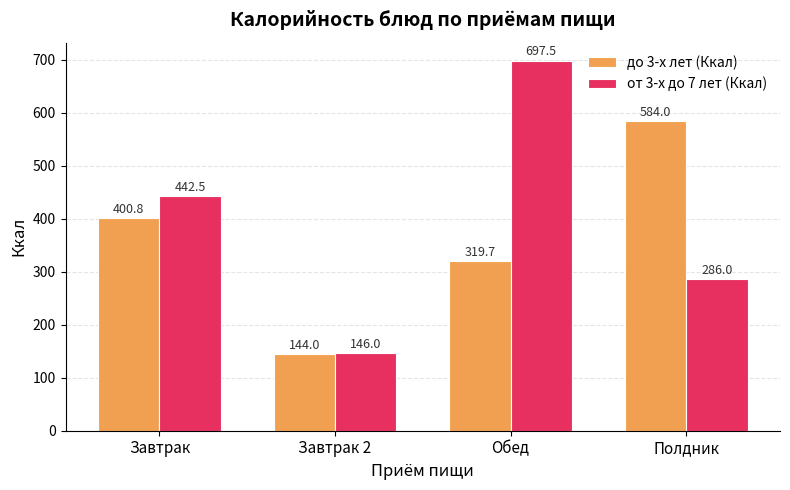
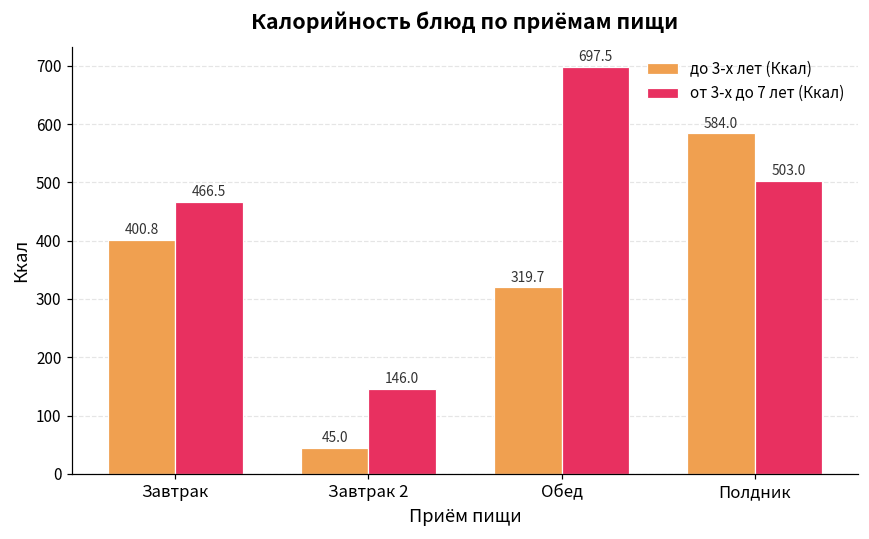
  {
    "до 3-х лет (Ккал)": {
      "Завтрак": 400.8,
-     "Завтрак 2": 144.0,
+     "Завтрак 2": 45.0,
      "Обед": 319.7,
      "Полдник": 584.0
    },
    "от 3-х до 7 лет (Ккал)": {
-     "Завтрак": 442.5,
+     "Завтрак": 466.5,
      "Завтрак 2": 146.0,
      "Обед": 697.5,
-     "Полдник": 286.0
+     "Полдник": 503.0
    }
  }
